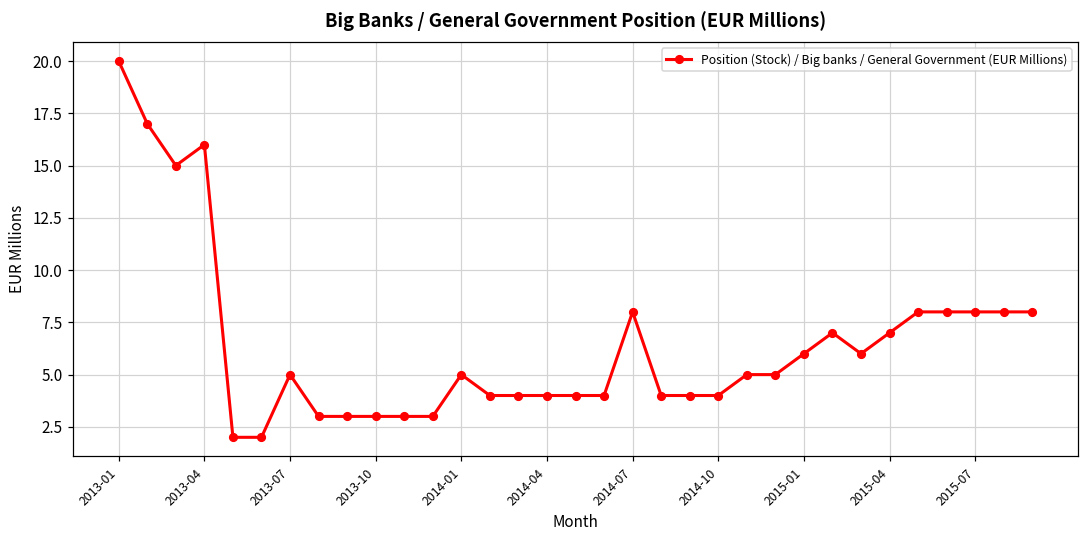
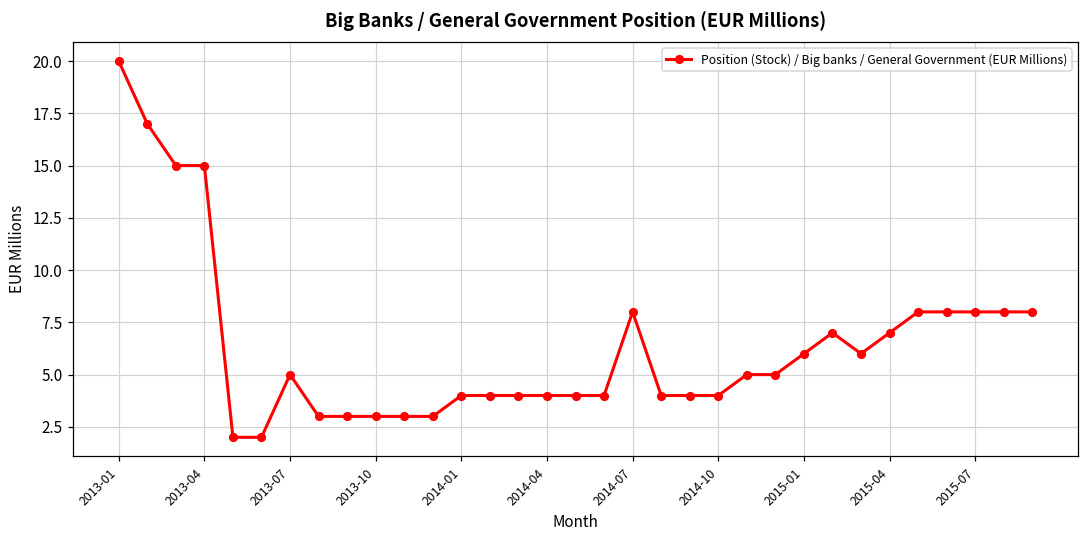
  {
    "2013-01": 20,
-   "2013-04": 16,
+   "2013-04": 15,
    "2013-07": 5,
    "2013-10": 3,
-   "2014-01": 5,
+   "2014-01": 4,
    "2014-04": 4,
    "2014-07": 8,
    "2014-10": 4,
    "2015-01": 6,
    "2015-04": 7,
    "2015-07": 8
  }
